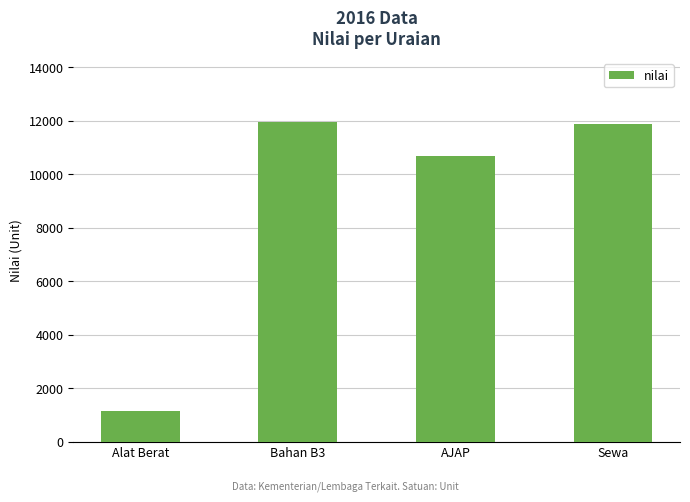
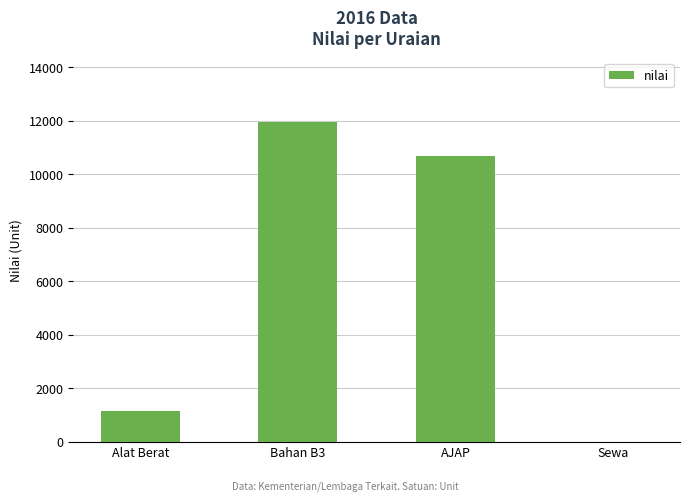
  {
    "Alat Berat": 1100,
    "Bahan B3": 11900,
    "AJAP": 10700,
-   "Sewa": 11900
+   "Sewa": 0
  }
